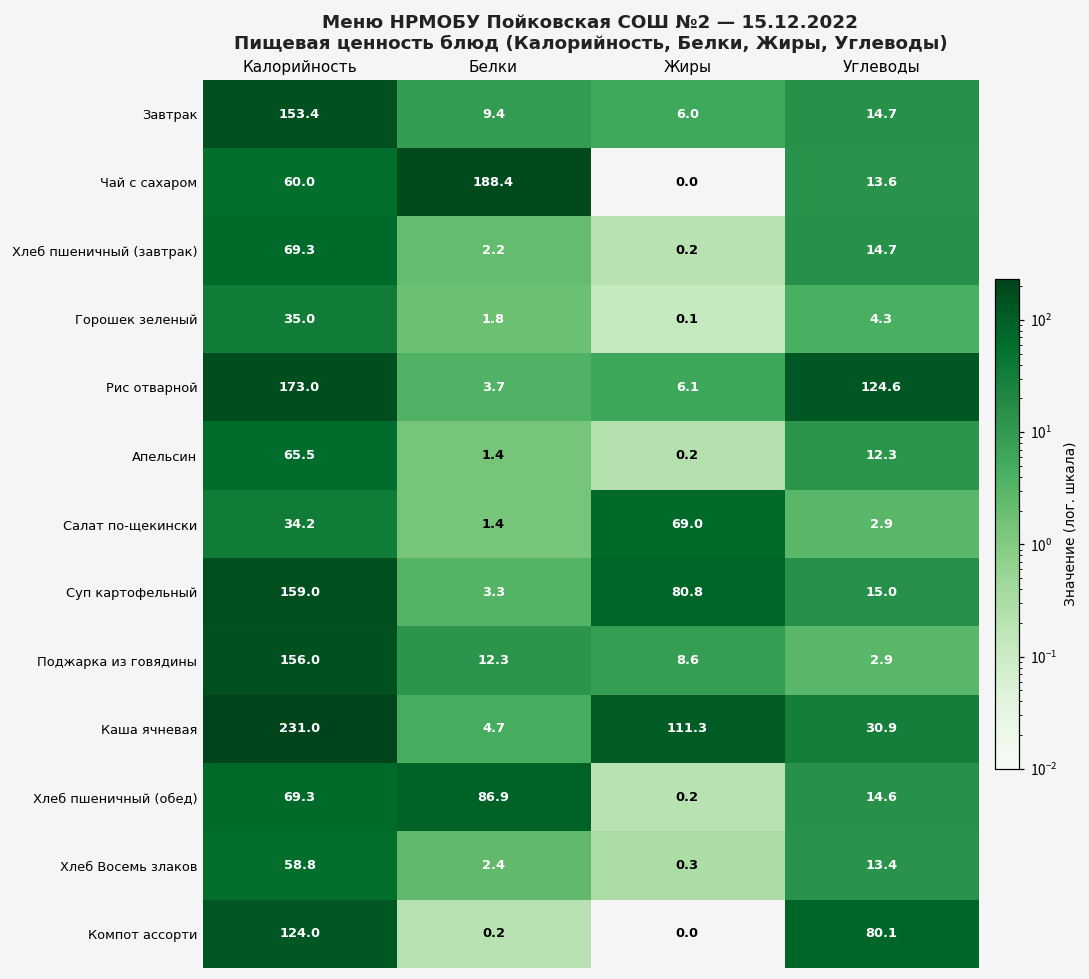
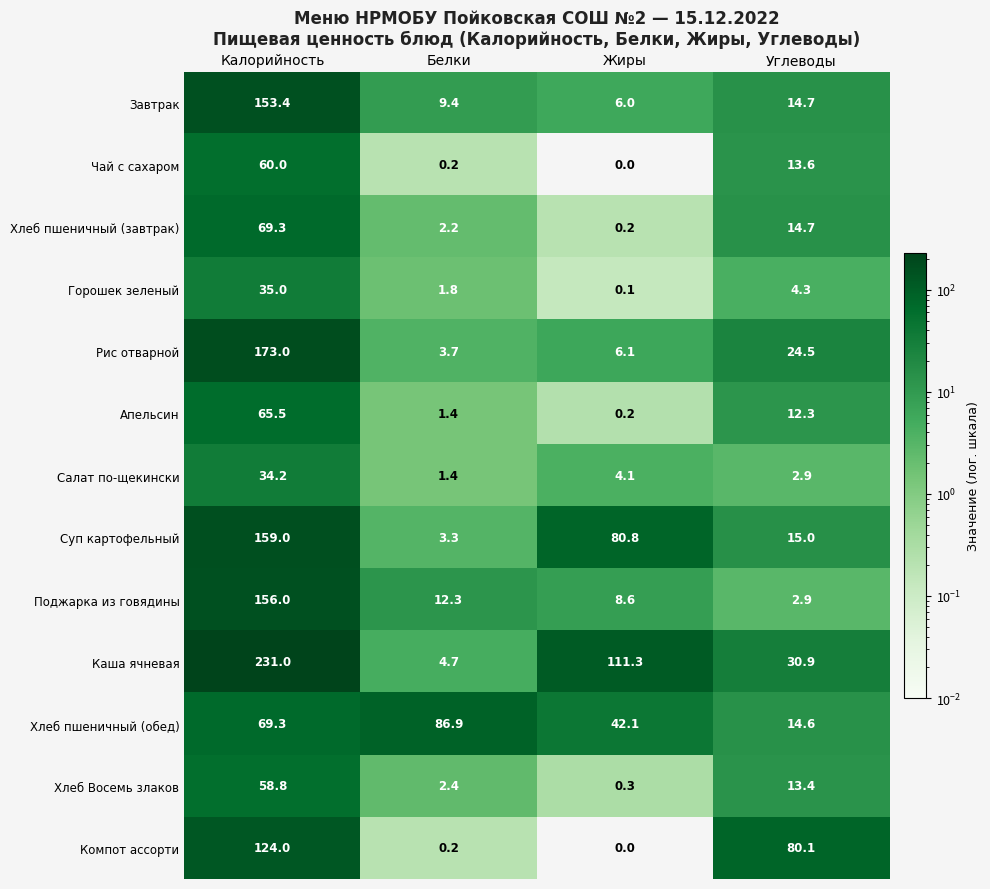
  {
    "Завтрак": {
      "Калорийность": 153.4,
      "Белки": 9.4,
      "Жиры": 6.0,
      "Углеводы": 14.7
    },
    "Чай с сахаром": {
      "Калорийность": 60.0,
-     "Белки": 188.4,
+     "Белки": 0.2,
      "Жиры": 0.0,
      "Углеводы": 13.6
    },
    "Хлеб пшеничный (завтрак)": {
      "Калорийность": 69.3,
      "Белки": 2.2,
      "Жиры": 0.2,
      "Углеводы": 14.7
    },
    "Горошек зеленый": {
      "Калорийность": 35.0,
      "Белки": 1.8,
      "Жиры": 0.1,
      "Углеводы": 4.3
    },
    "Рис отварной": {
      "Калорийность": 173.0,
      "Белки": 3.7,
      "Жиры": 6.1,
-     "Углеводы": 124.6
+     "Углеводы": 24.5
    },
    "Апельсин": {
      "Калорийность": 65.5,
      "Белки": 1.4,
      "Жиры": 0.2,
      "Углеводы": 12.3
    },
    "Салат по-щекински": {
      "Калорийность": 34.2,
      "Белки": 1.4,
-     "Жиры": 69.0,
+     "Жиры": 4.1,
      "Углеводы": 2.9
    },
    "Суп картофельный": {
      "Калорийность": 159.0,
      "Белки": 3.3,
      "Жиры": 80.8,
      "Углеводы": 15.0
    },
    "Поджарка из говядины": {
      "Калорийность": 156.0,
      "Белки": 12.3,
      "Жиры": 8.6,
      "Углеводы": 2.9
    },
    "Каша ячневая": {
      "Калорийность": 231.0,
      "Белки": 4.7,
      "Жиры": 111.3,
      "Углеводы": 30.9
    },
    "Хлеб пшеничный (обед)": {
      "Калорийность": 69.3,
      "Белки": 86.9,
-     "Жиры": 0.2,
+     "Жиры": 42.1,
      "Углеводы": 14.6
    },
    "Хлеб Восемь злаков": {
      "Калорийность": 58.8,
      "Белки": 2.4,
      "Жиры": 0.3,
      "Углеводы": 13.4
    },
    "Компот ассорти": {
      "Калорийность": 124.0,
      "Белки": 0.2,
      "Жиры": 0.0,
      "Углеводы": 80.1
    }
  }
